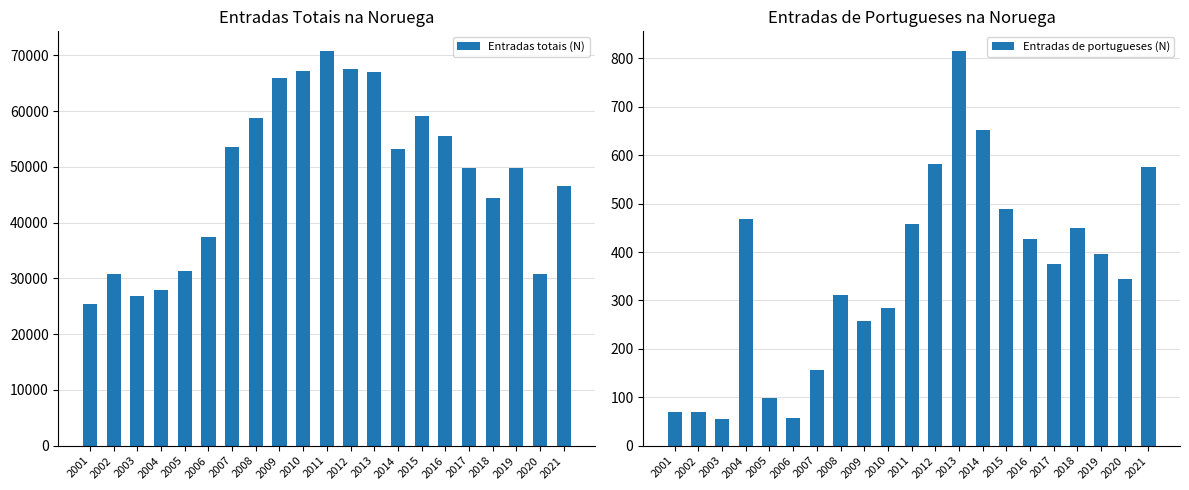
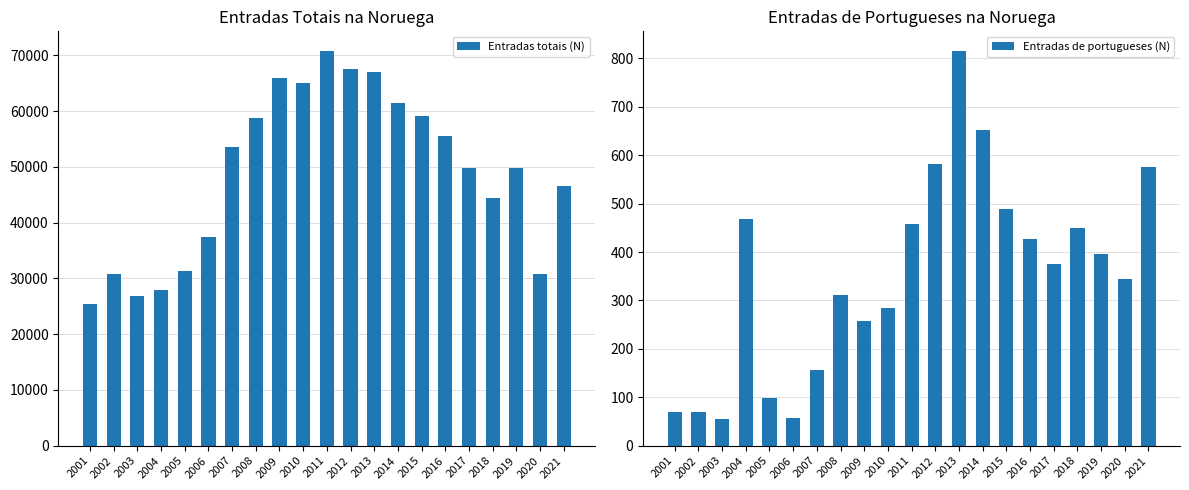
  {
    "Entradas Totais na Noruega": {
      "2001": 25000,
      "2002": 31000,
      "2003": 27000,
      "2004": 28000,
      "2005": 31000,
      "2006": 37000,
      "2007": 53000,
      "2008": 59000,
      "2009": 66000,
-     "2010": 67000,
+     "2010": 65000,
      "2011": 71000,
      "2012": 68000,
      "2013": 67000,
-     "2014": 53000,
+     "2014": 61000,
      "2015": 59000,
      "2016": 56000,
      "2017": 50000,
      "2018": 44000,
      "2019": 50000,
      "2020": 31000,
      "2021": 47000
    },
    "Entradas de Portugueses na Noruega": {
      "2001": 70,
      "2002": 70,
      "2003": 60,
      "2004": 470,
      "2005": 100,
      "2006": 60,
      "2007": 160,
      "2008": 310,
      "2009": 260,
      "2010": 280,
      "2011": 460,
      "2012": 580,
      "2013": 820,
      "2014": 650,
      "2015": 490,
      "2016": 430,
      "2017": 380,
      "2018": 450,
      "2019": 400,
      "2020": 340,
      "2021": 580
    }
  }
